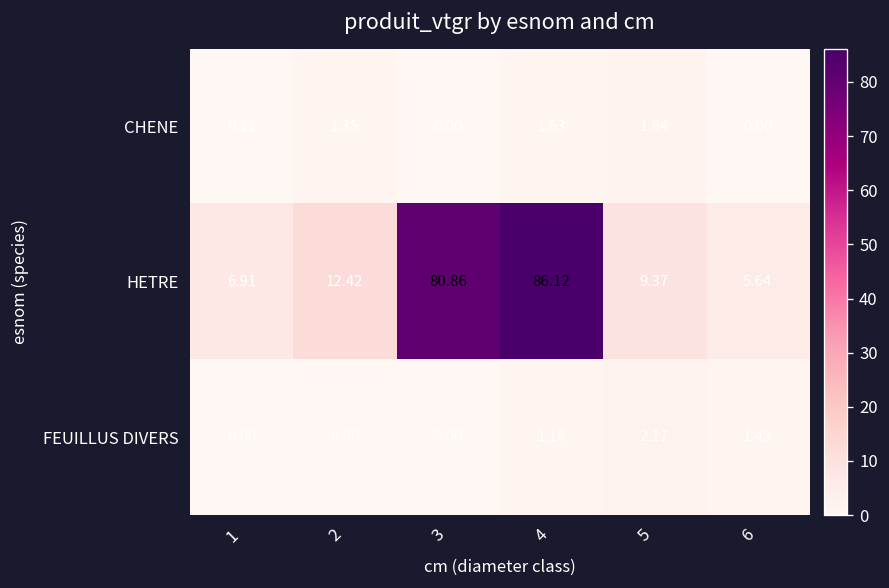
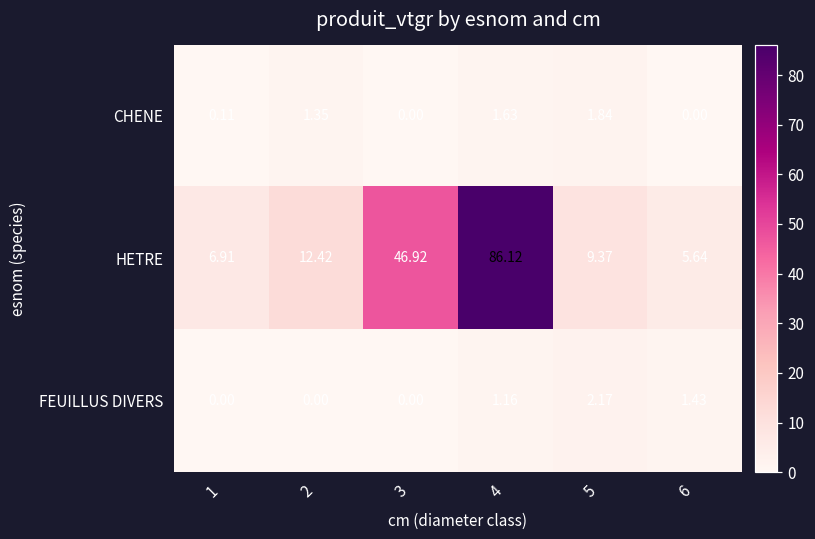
  {
    "HETRE": {
-     "3": 80.86,
+     "3": 46.92,
      "4": 86.12
    }
  }
